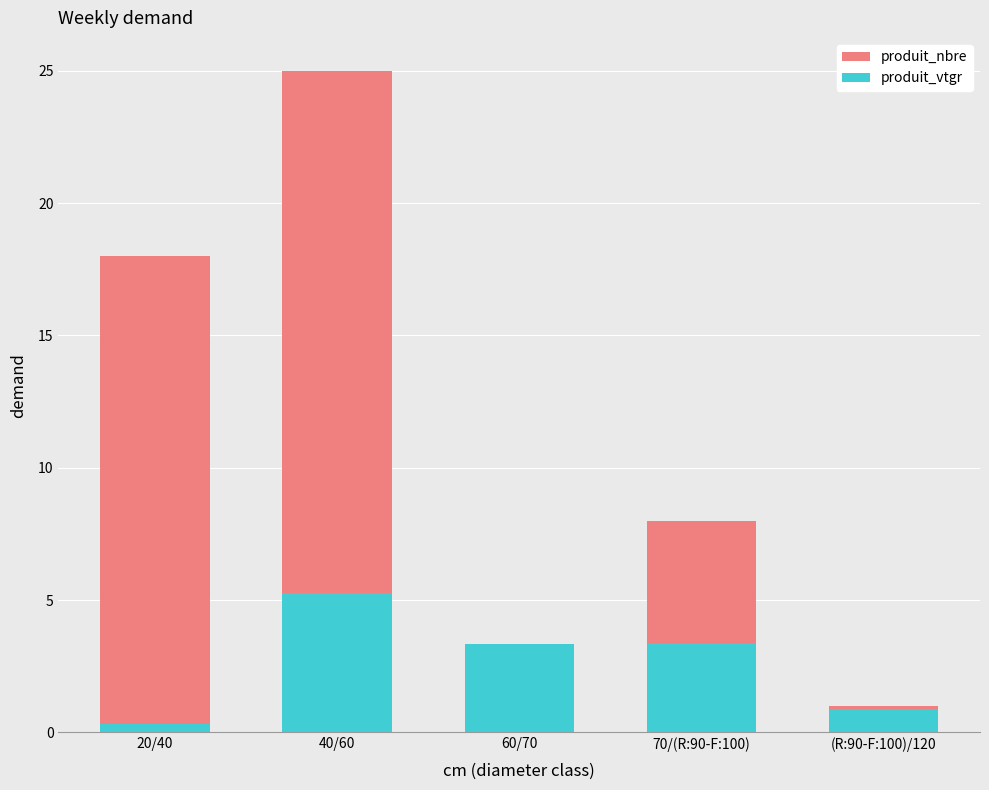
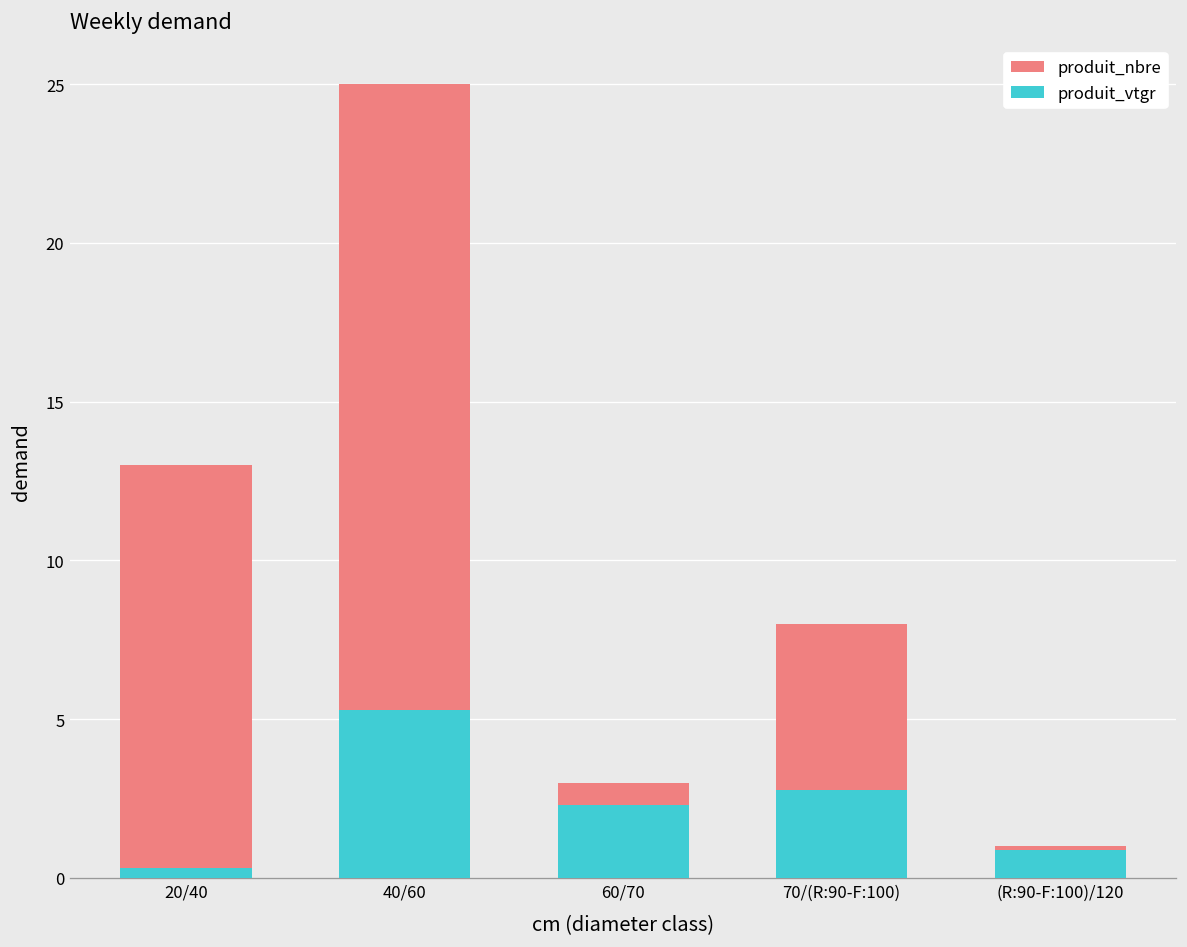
  {
    "produit_nbre": {
-     "20/40": 18,
+     "20/40": 13,
      "40/60": 25,
      "70/(R:90-F:100)": 8,
      "(R:90-F:100)/120": 1
    },
    "produit_vtgr": {
-     "60/70": 3.3,
-     "70/(R:90-F:100)": 3.4
+     "60/70": 2.3,
+     "70/(R:90-F:100)": 2.8
    }
  }
